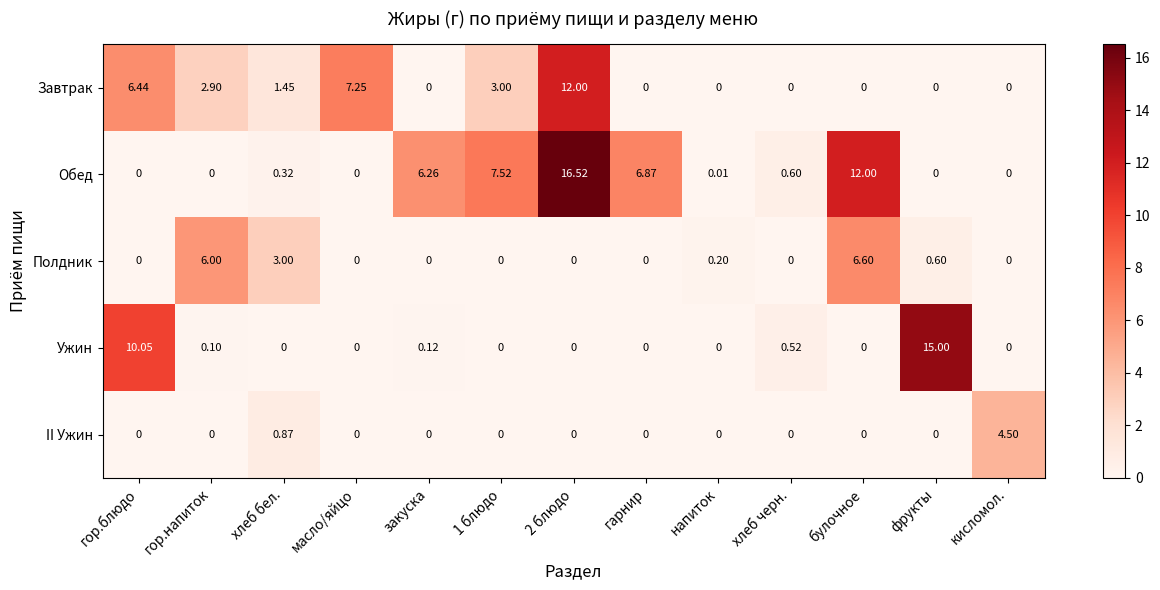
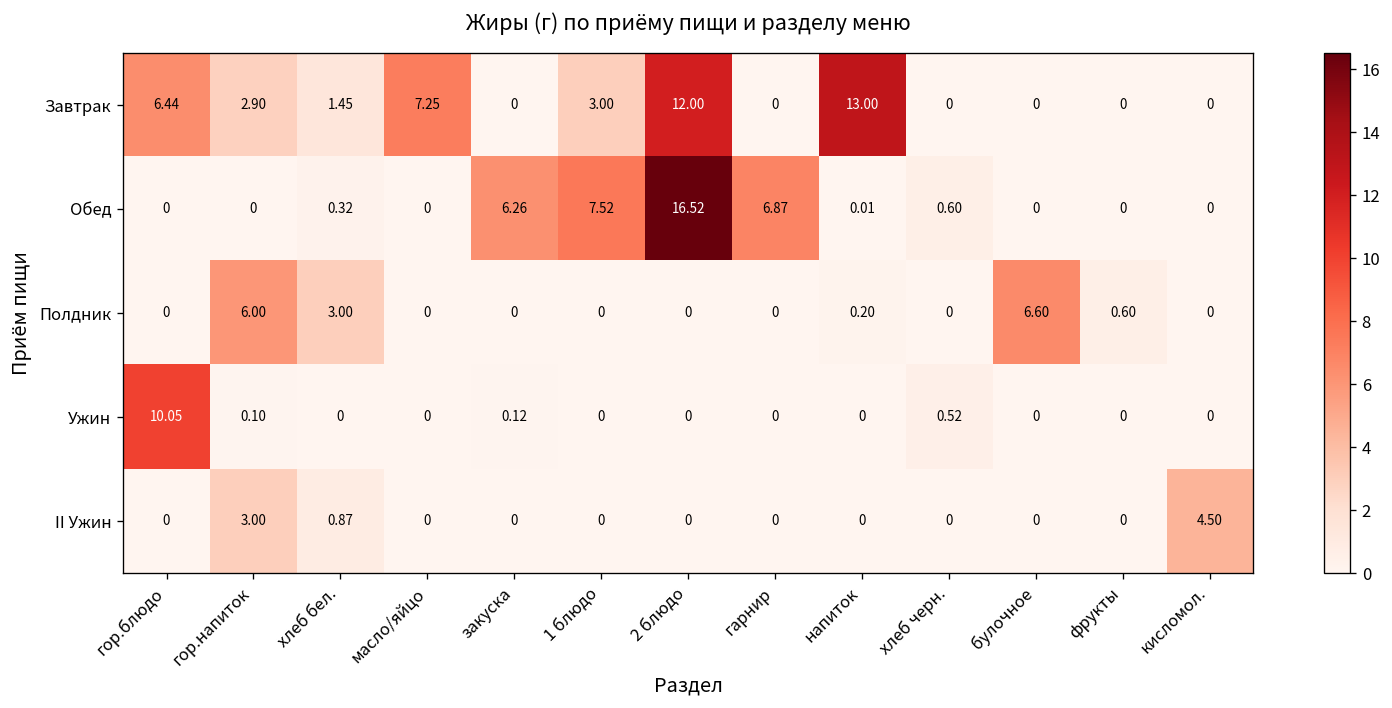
  {
    "Завтрак": {
      "гор.блюдо": 6.44,
      "гор.напиток": 2.90,
      "хлеб бел.": 1.45,
      "масло/яйцо": 7.25,
      "закуска": 0,
      "1 блюдо": 3.00,
      "2 блюдо": 12.00,
      "гарнир": 0,
-     "напиток": 0,
+     "напиток": 13.00,
      "хлеб черн.": 0,
      "булочное": 0,
      "фрукты": 0,
      "кисломол.": 0
    },
    "Обед": {
      "гор.блюдо": 0,
      "гор.напиток": 0,
      "хлеб бел.": 0.32,
      "масло/яйцо": 0,
      "закуска": 6.26,
      "1 блюдо": 7.52,
      "2 блюдо": 16.52,
      "гарнир": 6.87,
      "напиток": 0.01,
      "хлеб черн.": 0.60,
-     "булочное": 12.00,
+     "булочное": 0,
      "фрукты": 0,
      "кисломол.": 0
    },
    "Полдник": {
      "гор.блюдо": 0,
      "гор.напиток": 6.00,
      "хлеб бел.": 3.00,
      "масло/яйцо": 0,
      "закуска": 0,
      "1 блюдо": 0,
      "2 блюдо": 0,
      "гарнир": 0,
      "напиток": 0.20,
      "хлеб черн.": 0,
      "булочное": 6.60,
      "фрукты": 0.60,
      "кисломол.": 0
    },
    "Ужин": {
      "гор.блюдо": 10.05,
      "гор.напиток": 0.10,
      "хлеб бел.": 0,
      "масло/яйцо": 0,
      "закуска": 0.12,
      "1 блюдо": 0,
      "2 блюдо": 0,
      "гарнир": 0,
      "напиток": 0,
      "хлеб черн.": 0.52,
      "булочное": 0,
-     "фрукты": 15.00,
+     "фрукты": 0,
      "кисломол.": 0
    },
    "II Ужин": {
      "гор.блюдо": 0,
-     "гор.напиток": 0,
+     "гор.напиток": 3.00,
      "хлеб бел.": 0.87,
      "масло/яйцо": 0,
      "закуска": 0,
      "1 блюдо": 0,
      "2 блюдо": 0,
      "гарнир": 0,
      "напиток": 0,
      "хлеб черн.": 0,
      "булочное": 0,
      "фрукты": 0,
      "кисломол.": 4.50
    }
  }
